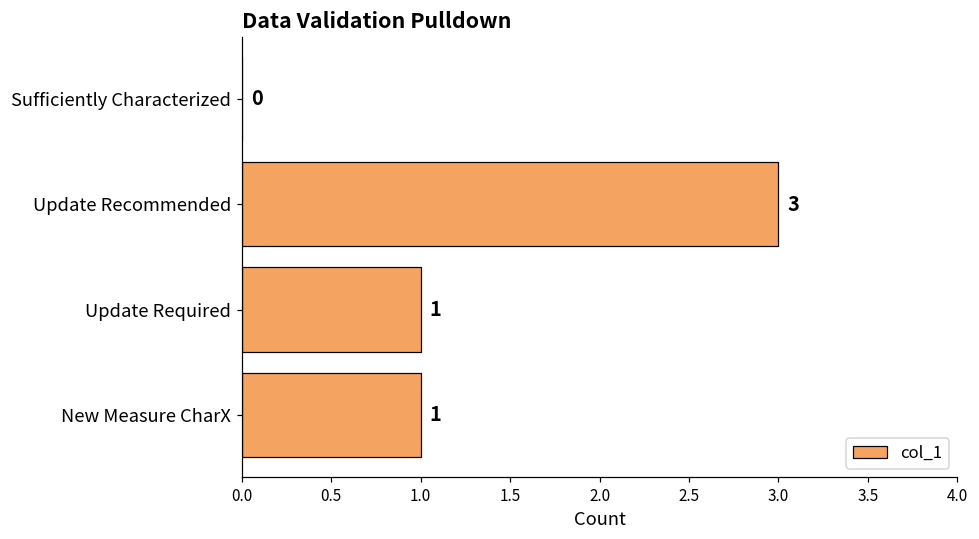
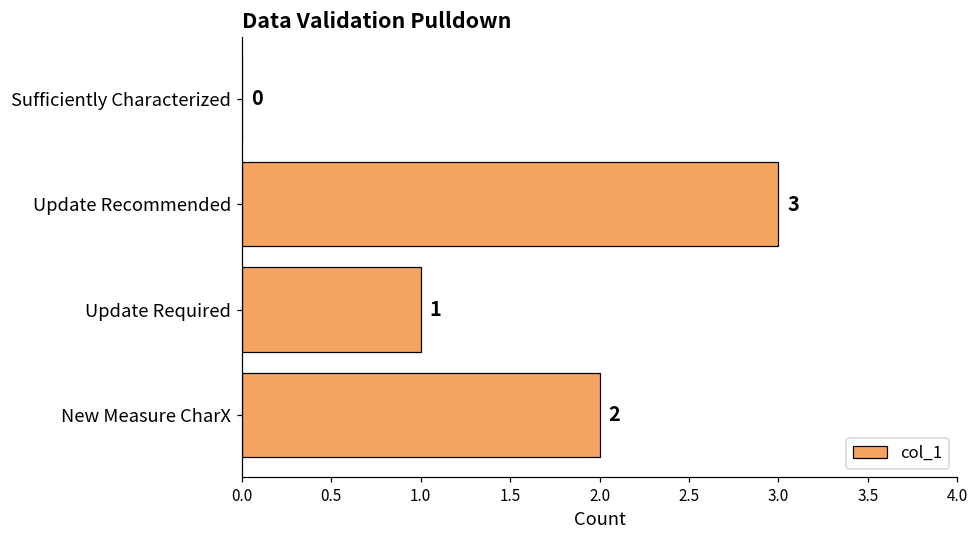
  {
    "Sufficiently Characterized": 0,
    "Update Recommended": 3,
    "Update Required": 1,
-   "New Measure CharX": 1
+   "New Measure CharX": 2
  }
